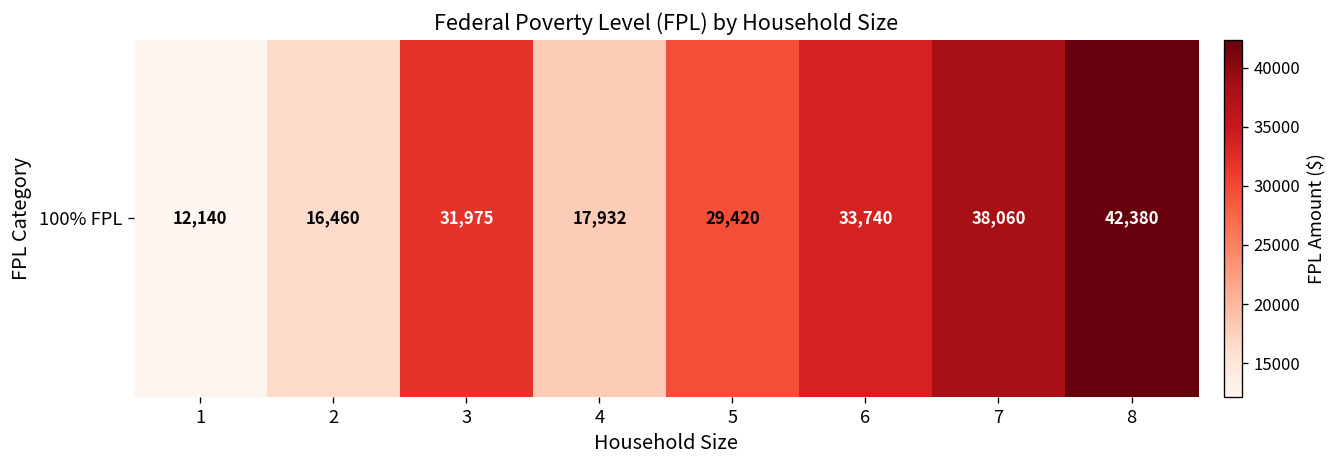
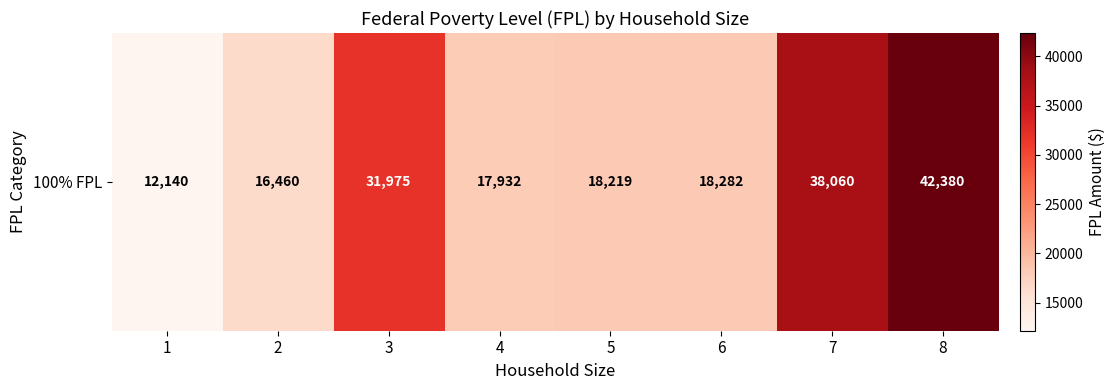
  {
    "100% FPL": {
      "1": "12,140",
      "2": "16,460",
      "3": "31,975",
      "4": "17,932",
-     "5": "29,420",
-     "6": "33,740",
+     "5": "18,219",
+     "6": "18,282",
      "7": "38,060",
      "8": "42,380"
    }
  }
